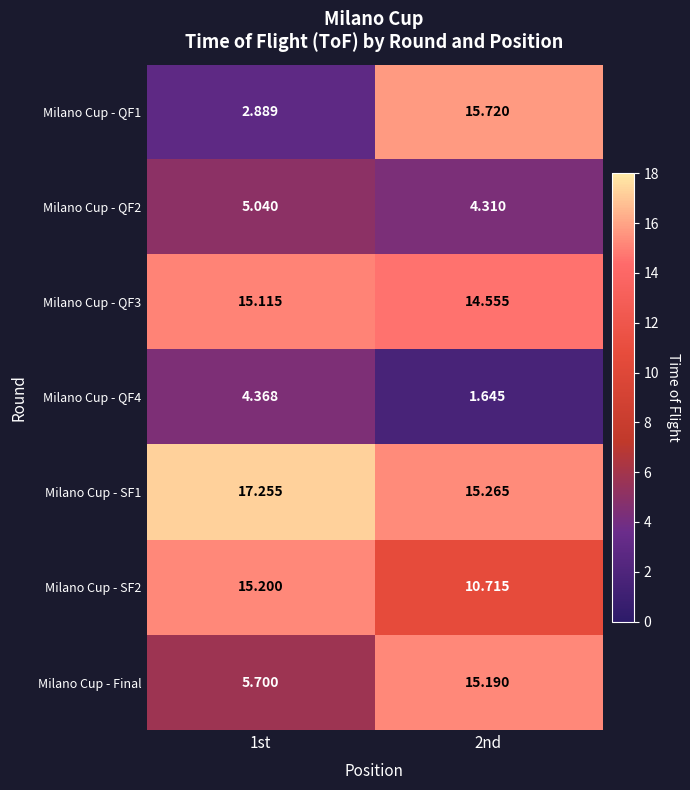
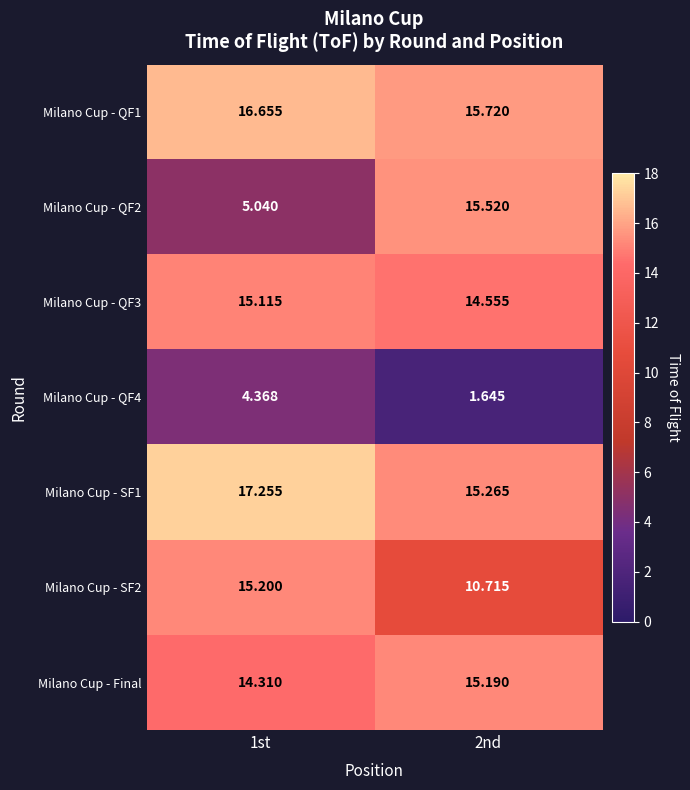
  {
    "Milano Cup - QF1": {
-     "1st": 2.889,
+     "1st": 16.655,
      "2nd": 15.720
    },
    "Milano Cup - QF2": {
      "1st": 5.040,
-     "2nd": 4.310
+     "2nd": 15.520
    },
    "Milano Cup - QF3": {
      "1st": 15.115,
      "2nd": 14.555
    },
    "Milano Cup - QF4": {
      "1st": 4.368,
      "2nd": 1.645
    },
    "Milano Cup - SF1": {
      "1st": 17.255,
      "2nd": 15.265
    },
    "Milano Cup - SF2": {
      "1st": 15.200,
      "2nd": 10.715
    },
    "Milano Cup - Final": {
-     "1st": 5.700,
+     "1st": 14.310,
      "2nd": 15.190
    }
  }
